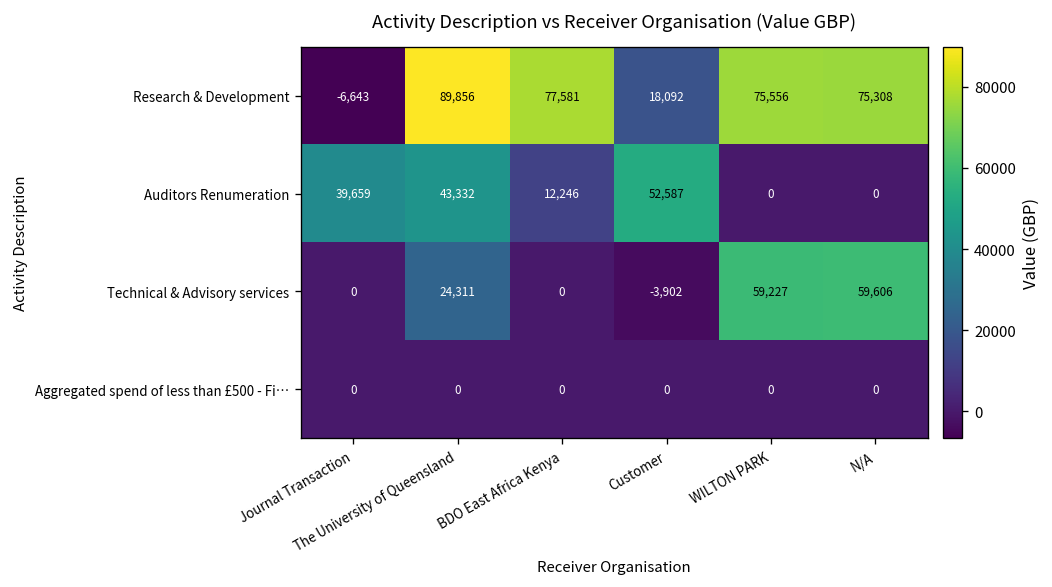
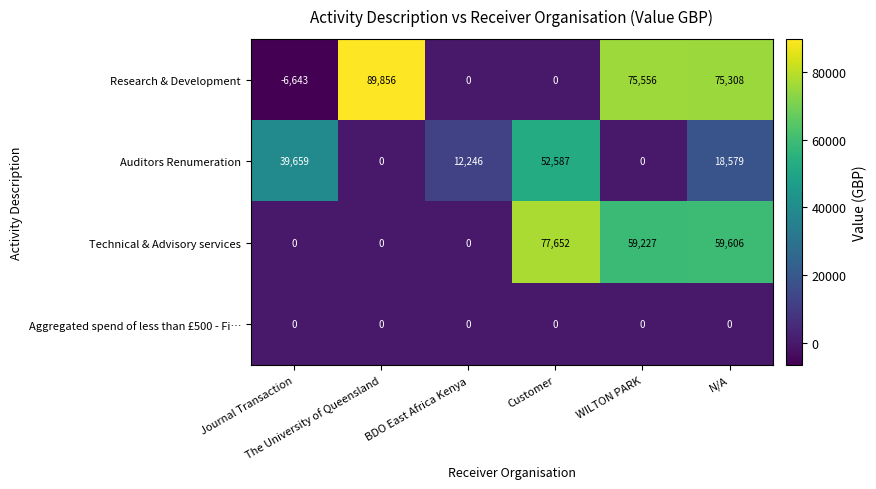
  {
    "Research & Development": {
      "Journal Transaction": "-6,643",
      "The University of Queensland": "89,856",
-     "BDO East Africa Kenya": "77,581",
-     "Customer": "18,092",
+     "BDO East Africa Kenya": "0",
+     "Customer": "0",
      "WILTON PARK": "75,556",
      "N/A": "75,308"
    },
    "Auditors Renumeration": {
      "Journal Transaction": "39,659",
-     "The University of Queensland": "43,332",
+     "The University of Queensland": "0",
      "BDO East Africa Kenya": "12,246",
      "Customer": "52,587",
      "WILTON PARK": "0",
-     "N/A": "0"
+     "N/A": "18,579"
    },
    "Technical & Advisory services": {
      "Journal Transaction": "0",
-     "The University of Queensland": "24,311",
+     "The University of Queensland": "0",
      "BDO East Africa Kenya": "0",
-     "Customer": "-3,902",
+     "Customer": "77,652",
      "WILTON PARK": "59,227",
      "N/A": "59,606"
    },
    "Aggregated spend of less than £500 - Fi…": {
      "Journal Transaction": "0",
      "The University of Queensland": "0",
      "BDO East Africa Kenya": "0",
      "Customer": "0",
      "WILTON PARK": "0",
      "N/A": "0"
    }
  }
